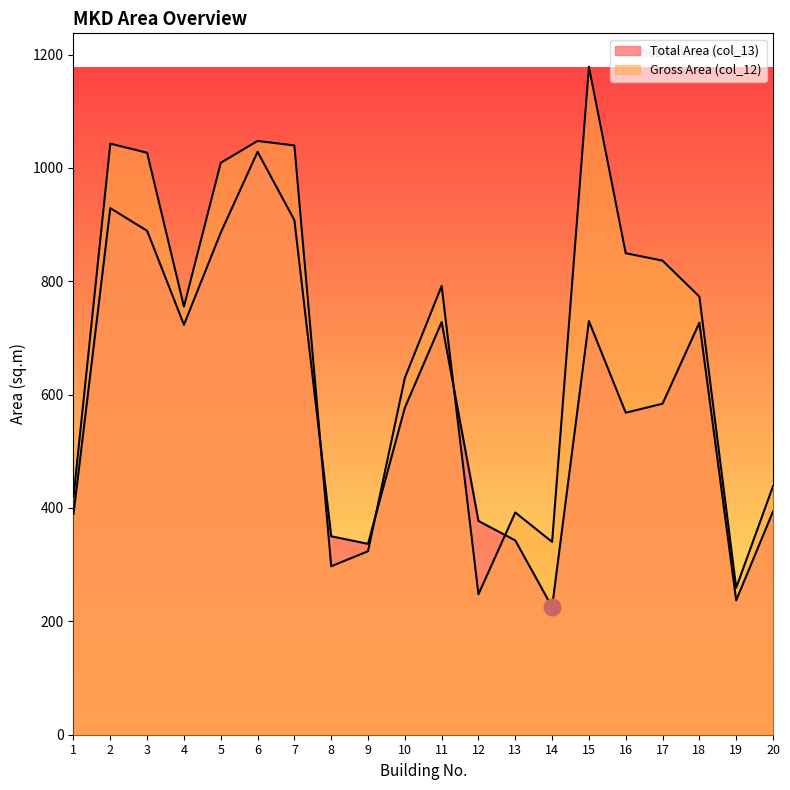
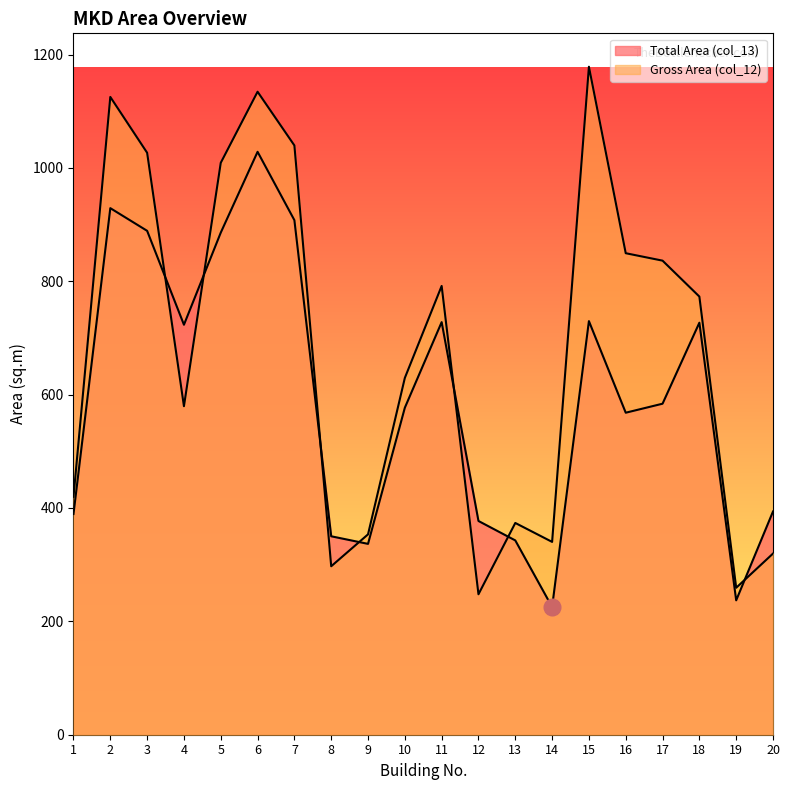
  {
    "Gross Area (col_12)": {
      "1": 420,
-     "2": 1040,
+     "2": 1130,
      "3": 1030,
-     "4": 760,
+     "4": 580,
      "5": 1010,
-     "6": 1050,
+     "6": 1130,
      "7": 1040,
      "8": 300,
-     "9": 320,
+     "9": 350,
      "10": 630,
      "11": 790,
      "12": 250,
-     "13": 390,
+     "13": 370,
      "14": 340,
      "15": 1180,
      "16": 850,
      "17": 840,
      "18": 770,
      "19": 260,
-     "20": 440
+     "20": 320
    }
  }
